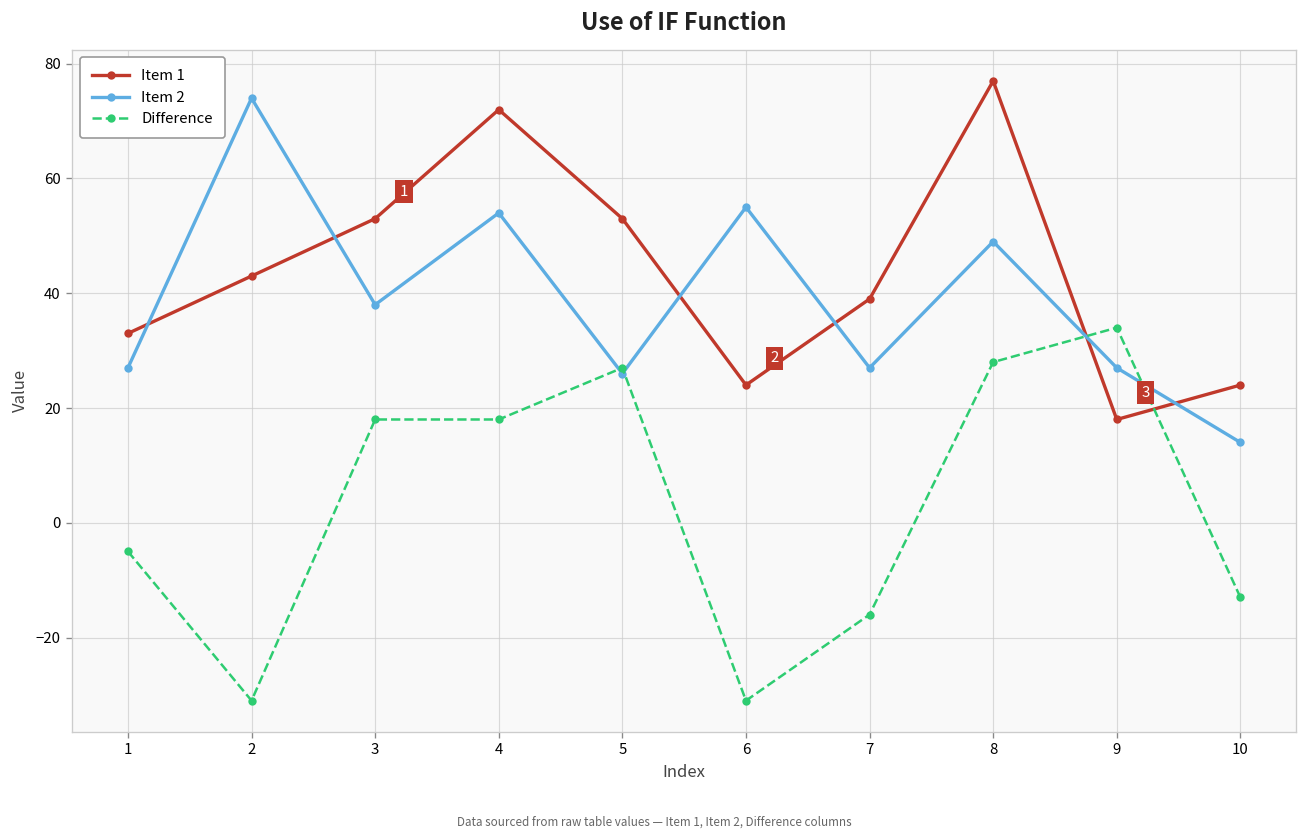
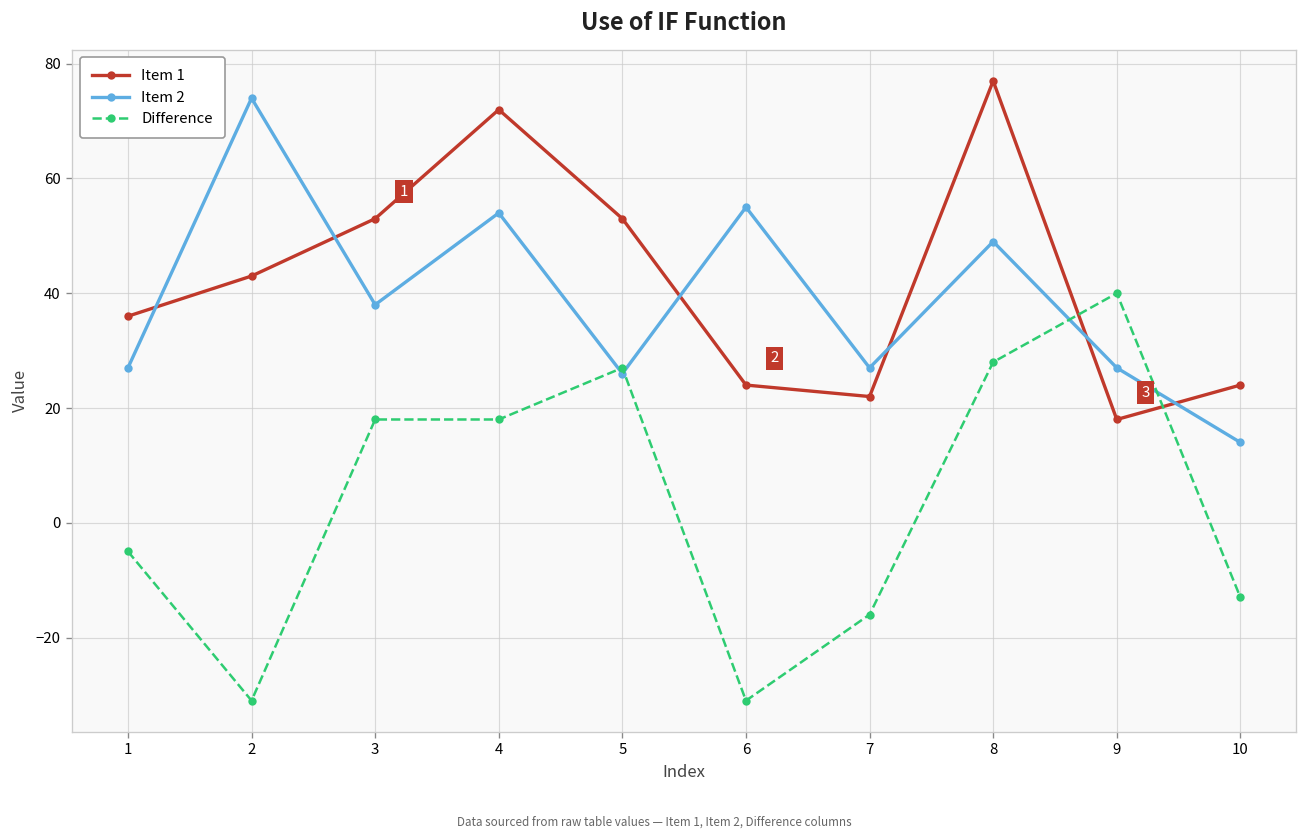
  {
    "Item 1": {
-     "1": 33,
+     "1": 36,
      "2": 43,
      "3": 53,
      "4": 72,
      "5": 53,
      "6": 24,
-     "7": 39,
+     "7": 22,
      "8": 77,
      "9": 18,
      "10": 24
    },
    "Item 2": {
      "1": 27,
      "2": 74,
      "3": 38,
      "4": 54,
      "5": 26,
      "6": 55,
      "7": 27,
      "8": 49,
      "10": 14
    },
    "Difference": {
      "1": -5,
      "2": -31,
      "3": 18,
      "4": 18,
      "5": 27,
      "6": -31,
      "7": -16,
      "8": 28,
-     "9": 34,
+     "9": 40,
      "10": -13
    }
  }
